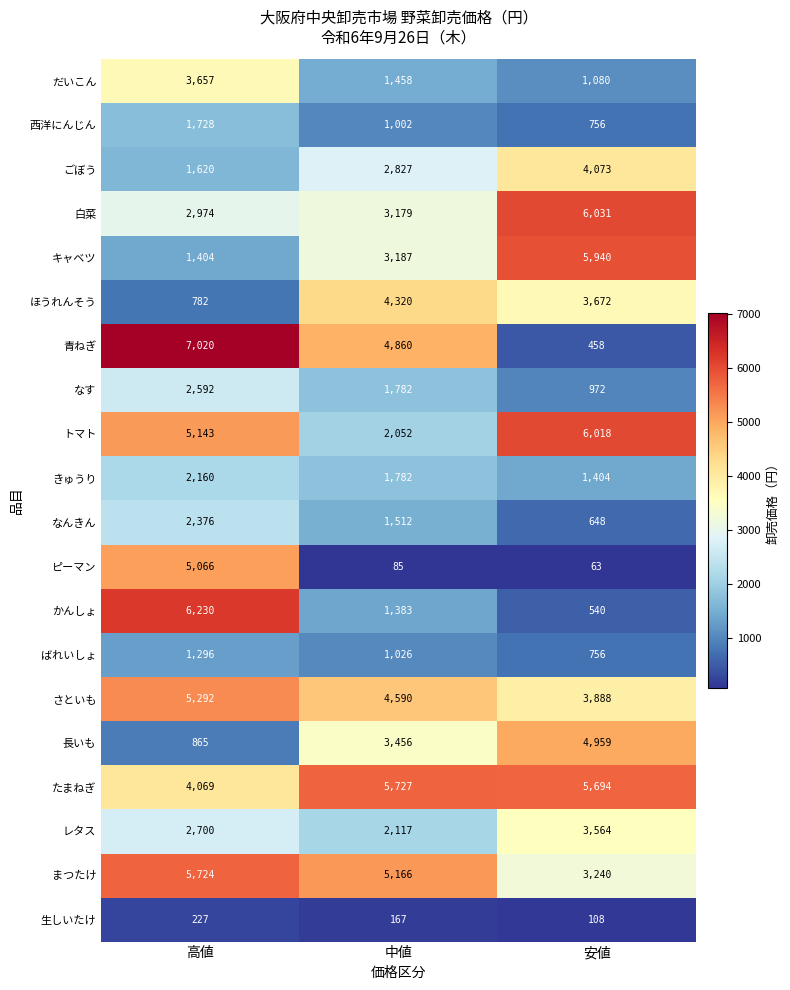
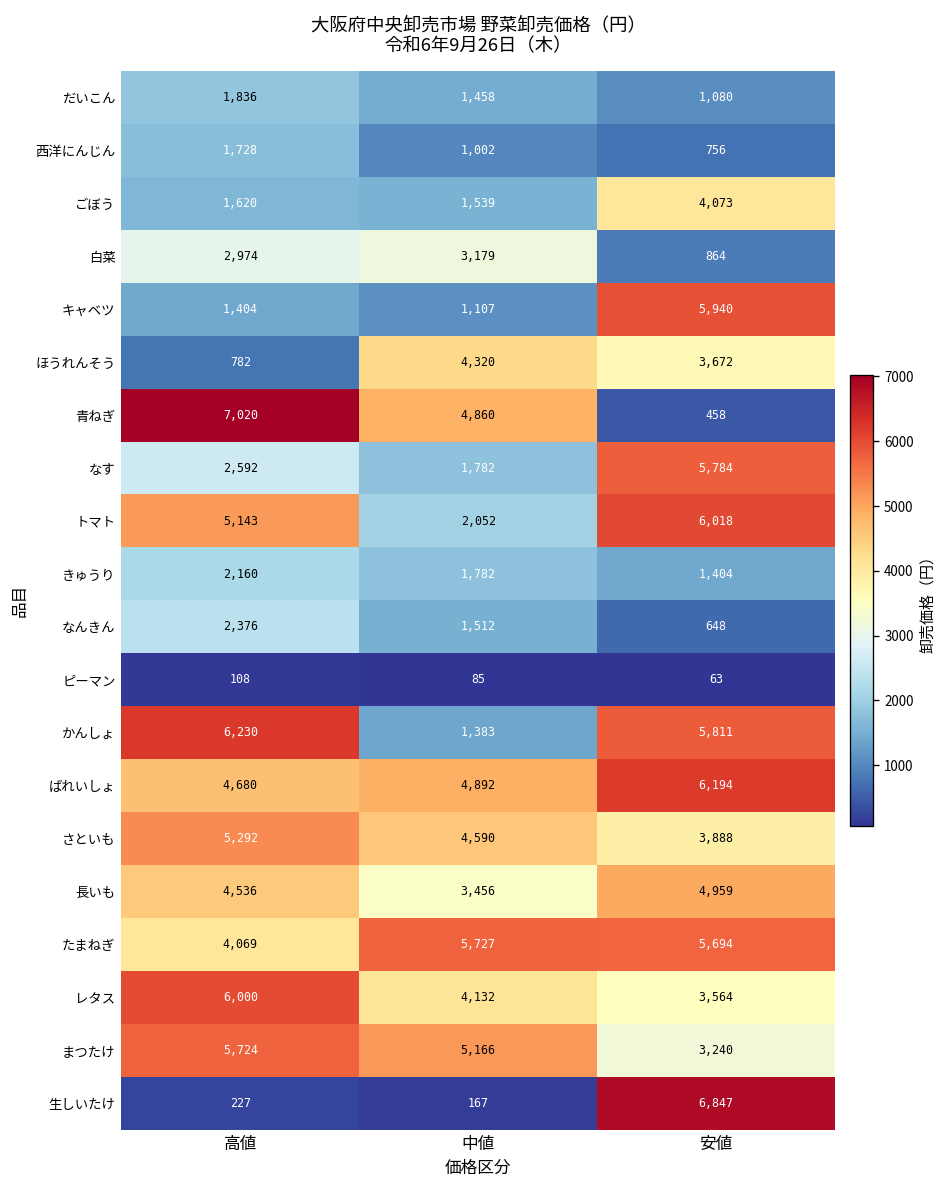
  {
    "だいこん": {
-     "高値": "3,657",
+     "高値": "1,836",
      "中値": "1,458",
      "安値": "1,080"
    },
    "西洋にんじん": {
      "高値": "1,728",
      "中値": "1,002",
      "安値": "756"
    },
    "ごぼう": {
      "高値": "1,620",
-     "中値": "2,827",
+     "中値": "1,539",
      "安値": "4,073"
    },
    "白菜": {
      "高値": "2,974",
      "中値": "3,179",
-     "安値": "6,031"
+     "安値": "864"
    },
    "キャベツ": {
      "高値": "1,404",
-     "中値": "3,187",
+     "中値": "1,107",
      "安値": "5,940"
    },
    "ほうれんそう": {
      "高値": "782",
      "中値": "4,320",
      "安値": "3,672"
    },
    "青ねぎ": {
      "高値": "7,020",
      "中値": "4,860",
      "安値": "458"
    },
    "なす": {
      "高値": "2,592",
      "中値": "1,782",
-     "安値": "972"
+     "安値": "5,784"
    },
    "トマト": {
      "高値": "5,143",
      "中値": "2,052",
      "安値": "6,018"
    },
    "きゅうり": {
      "高値": "2,160",
      "中値": "1,782",
      "安値": "1,404"
    },
    "なんきん": {
      "高値": "2,376",
      "中値": "1,512",
      "安値": "648"
    },
    "ピーマン": {
-     "高値": "5,066",
+     "高値": "108",
      "中値": "85",
      "安値": "63"
    },
    "かんしょ": {
      "高値": "6,230",
      "中値": "1,383",
-     "安値": "540"
+     "安値": "5,811"
    },
    "ばれいしょ": {
-     "高値": "1,296",
-     "中値": "1,026",
-     "安値": "756"
+     "高値": "4,680",
+     "中値": "4,892",
+     "安値": "6,194"
    },
    "さといも": {
      "高値": "5,292",
      "中値": "4,590",
      "安値": "3,888"
    },
    "長いも": {
-     "高値": "865",
+     "高値": "4,536",
      "中値": "3,456",
      "安値": "4,959"
    },
    "たまねぎ": {
      "高値": "4,069",
      "中値": "5,727",
      "安値": "5,694"
    },
    "レタス": {
-     "高値": "2,700",
-     "中値": "2,117",
+     "高値": "6,000",
+     "中値": "4,132",
      "安値": "3,564"
    },
    "まつたけ": {
      "高値": "5,724",
      "中値": "5,166",
      "安値": "3,240"
    },
    "生しいたけ": {
      "高値": "227",
      "中値": "167",
-     "安値": "108"
+     "安値": "6,847"
    }
  }
